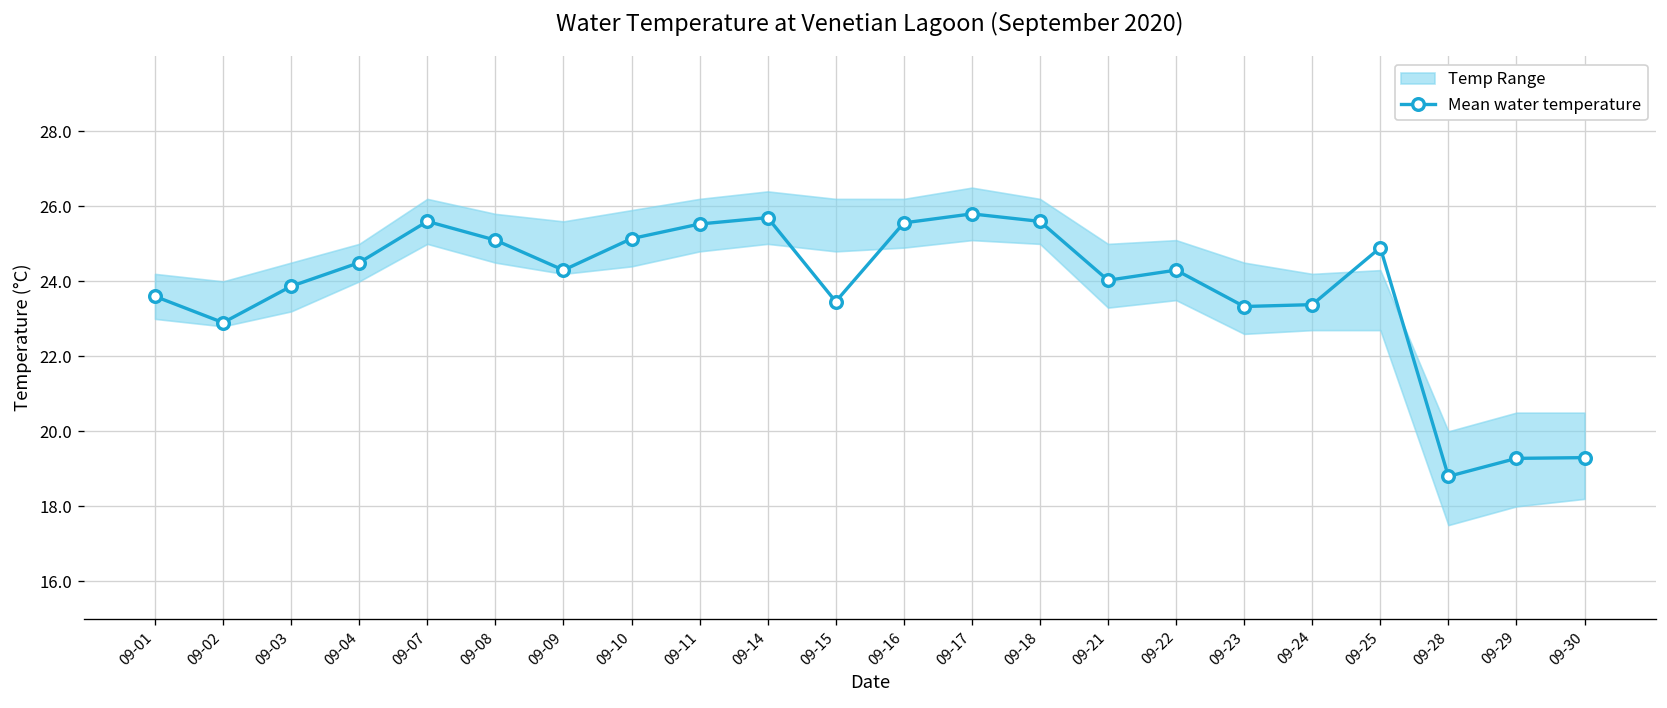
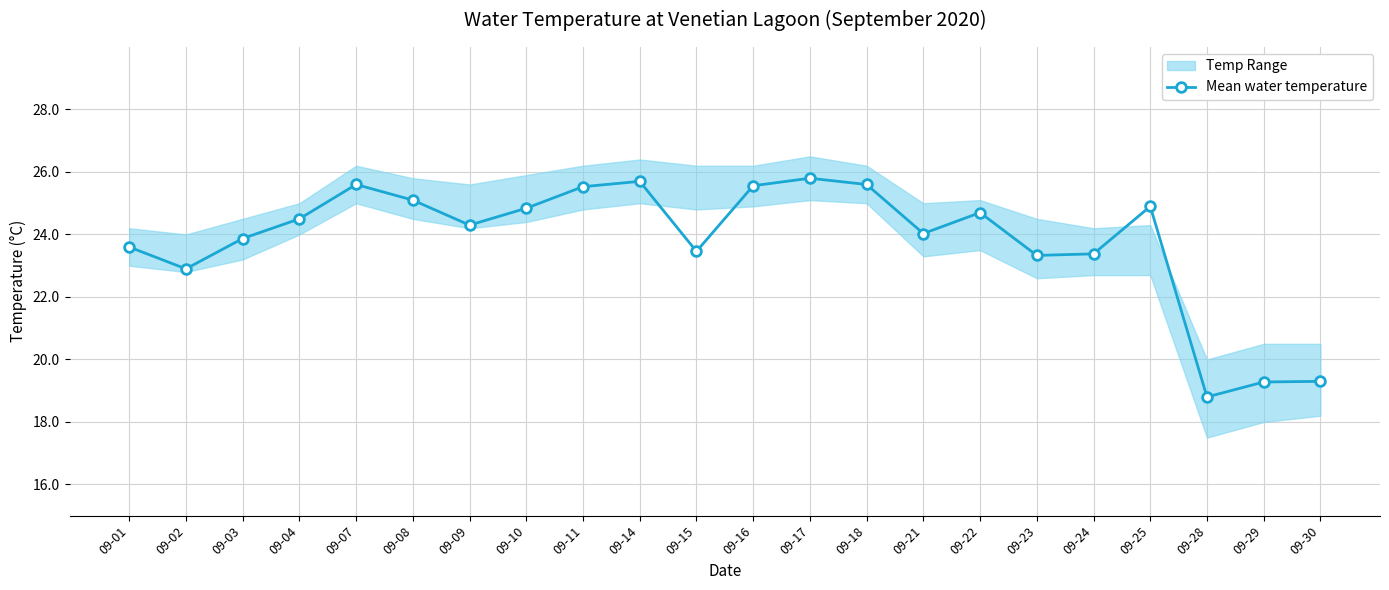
  {
    "Mean water temperature": {
      "09-01": 23.6,
      "09-02": 22.9,
      "09-03": 23.9,
      "09-04": 24.5,
      "09-07": 25.6,
      "09-08": 25.1,
      "09-09": 24.3,
-     "09-10": 25.1,
+     "09-10": 24.8,
      "09-11": 25.5,
      "09-14": 25.7,
      "09-15": 23.5,
      "09-16": 25.6,
      "09-17": 25.8,
      "09-18": 25.6,
      "09-21": 24.0,
-     "09-22": 24.3,
+     "09-22": 24.7,
      "09-23": 23.3,
      "09-24": 23.4,
      "09-25": 24.9,
      "09-28": 18.8,
      "09-29": 19.3,
      "09-30": 19.3
    }
  }
